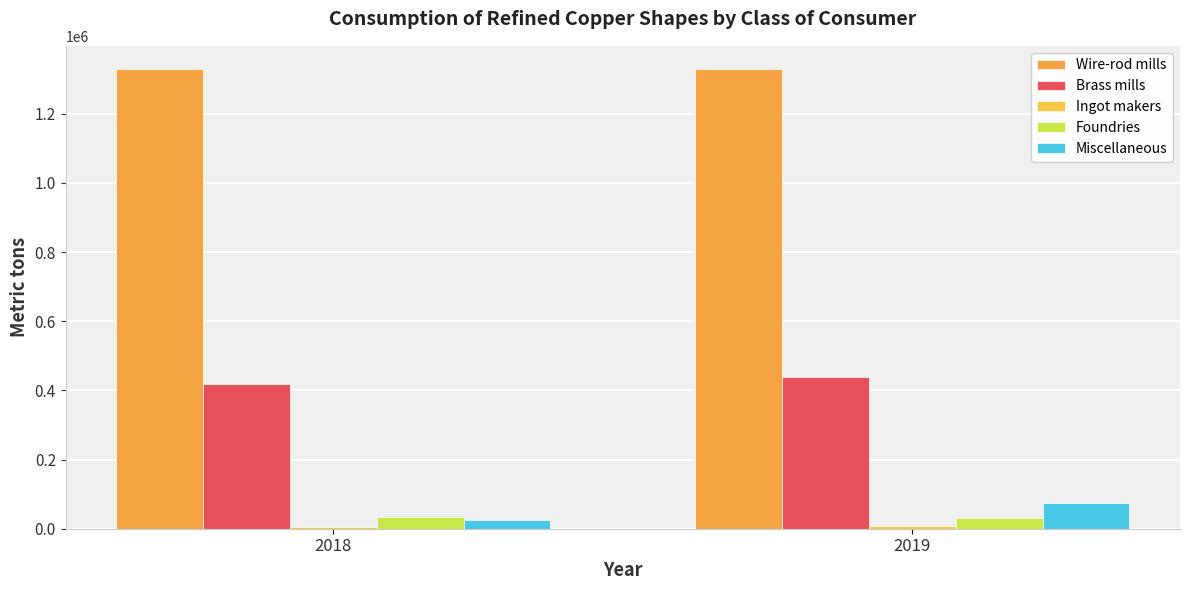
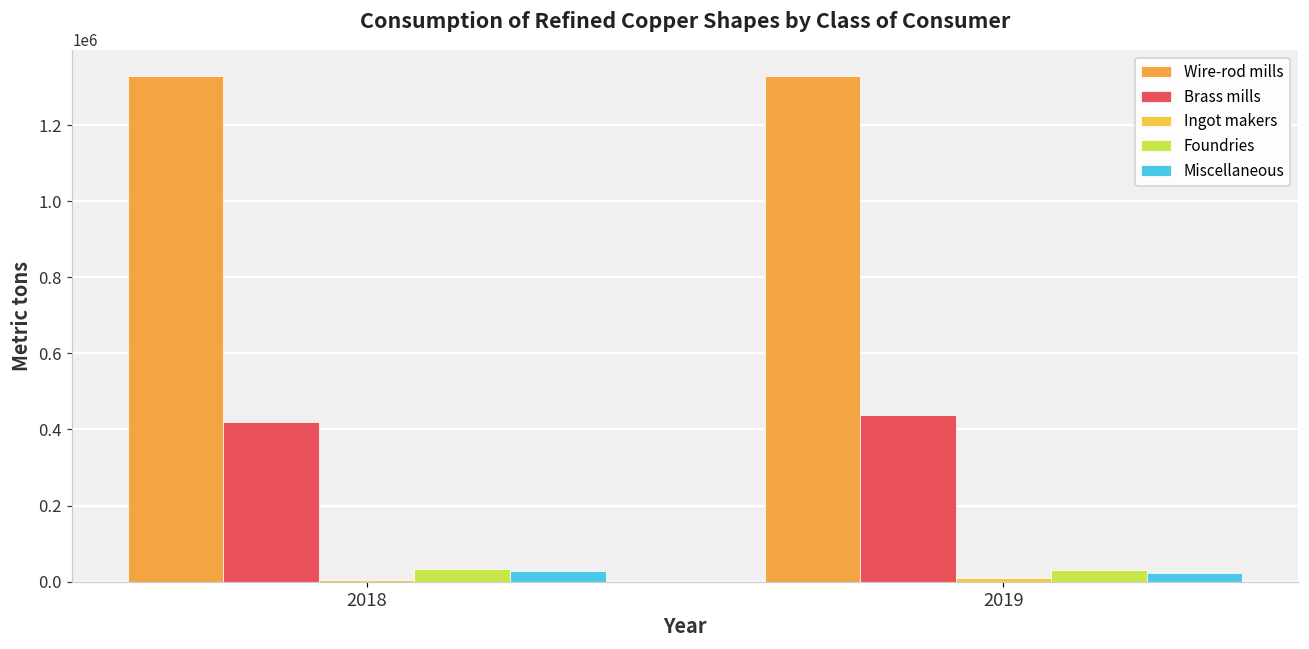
  {
    "Brass mills": {
      "2018": 420000,
      "2019": 440000
    },
    "Miscellaneous": {
      "2018": 30000,
-     "2019": 70000
+     "2019": 20000
    }
  }
